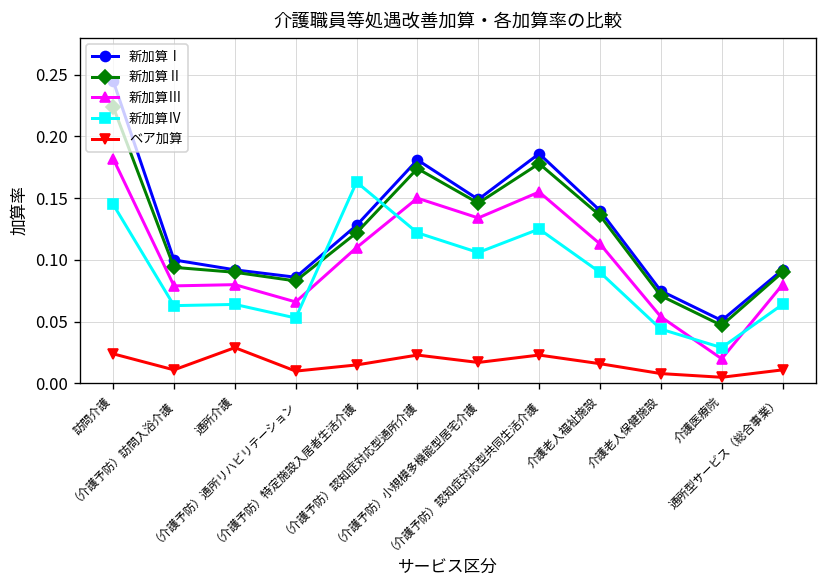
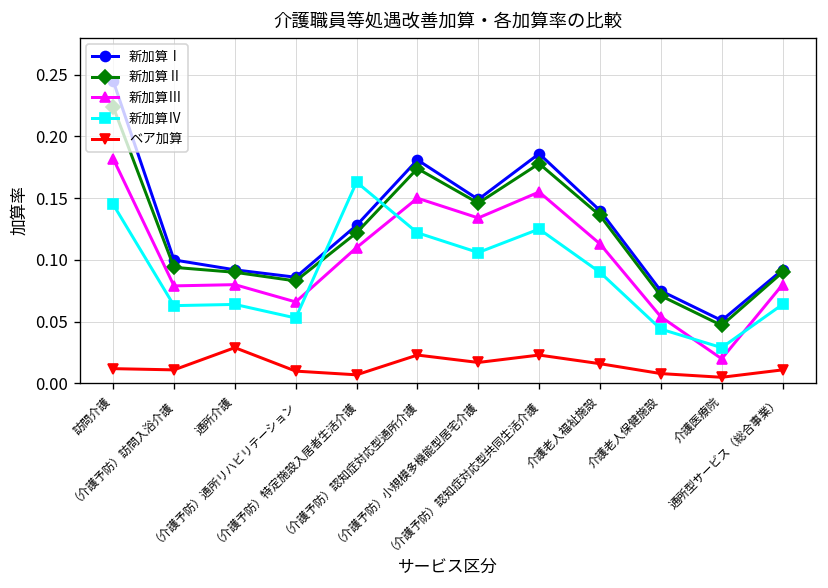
  {
    "新加算Ⅰ": {
      "（介護予防）訪問入浴介護": 0.100,
      "（介護予防）通所リハビリテーション": 0.086,
      "（介護予防）特定施設入居者生活介護": 0.128,
      "（介護予防）認知症対応型通所介護": 0.181,
      "（介護予防）小規模多機能型居宅介護": 0.149,
      "（介護予防）認知症対応型共同生活介護": 0.186,
      "介護老人福祉施設": 0.140,
      "介護老人保健施設": 0.075,
      "介護医療院": 0.051
    },
    "新加算Ⅱ": {
      "（介護予防）訪問入浴介護": 0.094,
      "（介護予防）通所リハビリテーション": 0.083,
      "（介護予防）特定施設入居者生活介護": 0.122,
      "（介護予防）認知症対応型通所介護": 0.174,
      "（介護予防）小規模多機能型居宅介護": 0.146,
      "（介護予防）認知症対応型共同生活介護": 0.178,
      "介護老人福祉施設": 0.136,
      "介護老人保健施設": 0.071,
      "介護医療院": 0.047
    },
    "新加算Ⅲ": {
      "訪問介護": 0.182,
      "（介護予防）訪問入浴介護": 0.079,
      "通所介護": 0.080,
      "（介護予防）通所リハビリテーション": 0.066,
      "（介護予防）特定施設入居者生活介護": 0.110,
      "（介護予防）認知症対応型通所介護": 0.150,
      "（介護予防）小規模多機能型居宅介護": 0.134,
      "（介護予防）認知症対応型共同生活介護": 0.155,
      "介護老人福祉施設": 0.113,
      "介護老人保健施設": 0.054,
      "介護医療院": 0.020,
      "通所型サービス（総合事業）": 0.080
    },
    "新加算Ⅳ": {
      "訪問介護": 0.145,
      "（介護予防）訪問入浴介護": 0.063,
      "通所介護": 0.064,
      "（介護予防）通所リハビリテーション": 0.053,
      "（介護予防）特定施設入居者生活介護": 0.163,
      "（介護予防）認知症対応型通所介護": 0.122,
      "（介護予防）小規模多機能型居宅介護": 0.106,
      "（介護予防）認知症対応型共同生活介護": 0.125,
      "介護老人福祉施設": 0.090,
      "介護老人保健施設": 0.044,
      "介護医療院": 0.029,
      "通所型サービス（総合事業）": 0.064
    },
    "ベア加算": {
-     "訪問介護": 0.024,
+     "訪問介護": 0.012,
      "（介護予防）訪問入浴介護": 0.011,
      "通所介護": 0.029,
      "（介護予防）通所リハビリテーション": 0.010,
-     "（介護予防）特定施設入居者生活介護": 0.015,
+     "（介護予防）特定施設入居者生活介護": 0.007,
      "（介護予防）認知症対応型通所介護": 0.023,
      "（介護予防）小規模多機能型居宅介護": 0.017,
      "（介護予防）認知症対応型共同生活介護": 0.023,
      "介護老人福祉施設": 0.016,
      "介護老人保健施設": 0.008,
      "介護医療院": 0.005,
      "通所型サービス（総合事業）": 0.011
    }
  }
